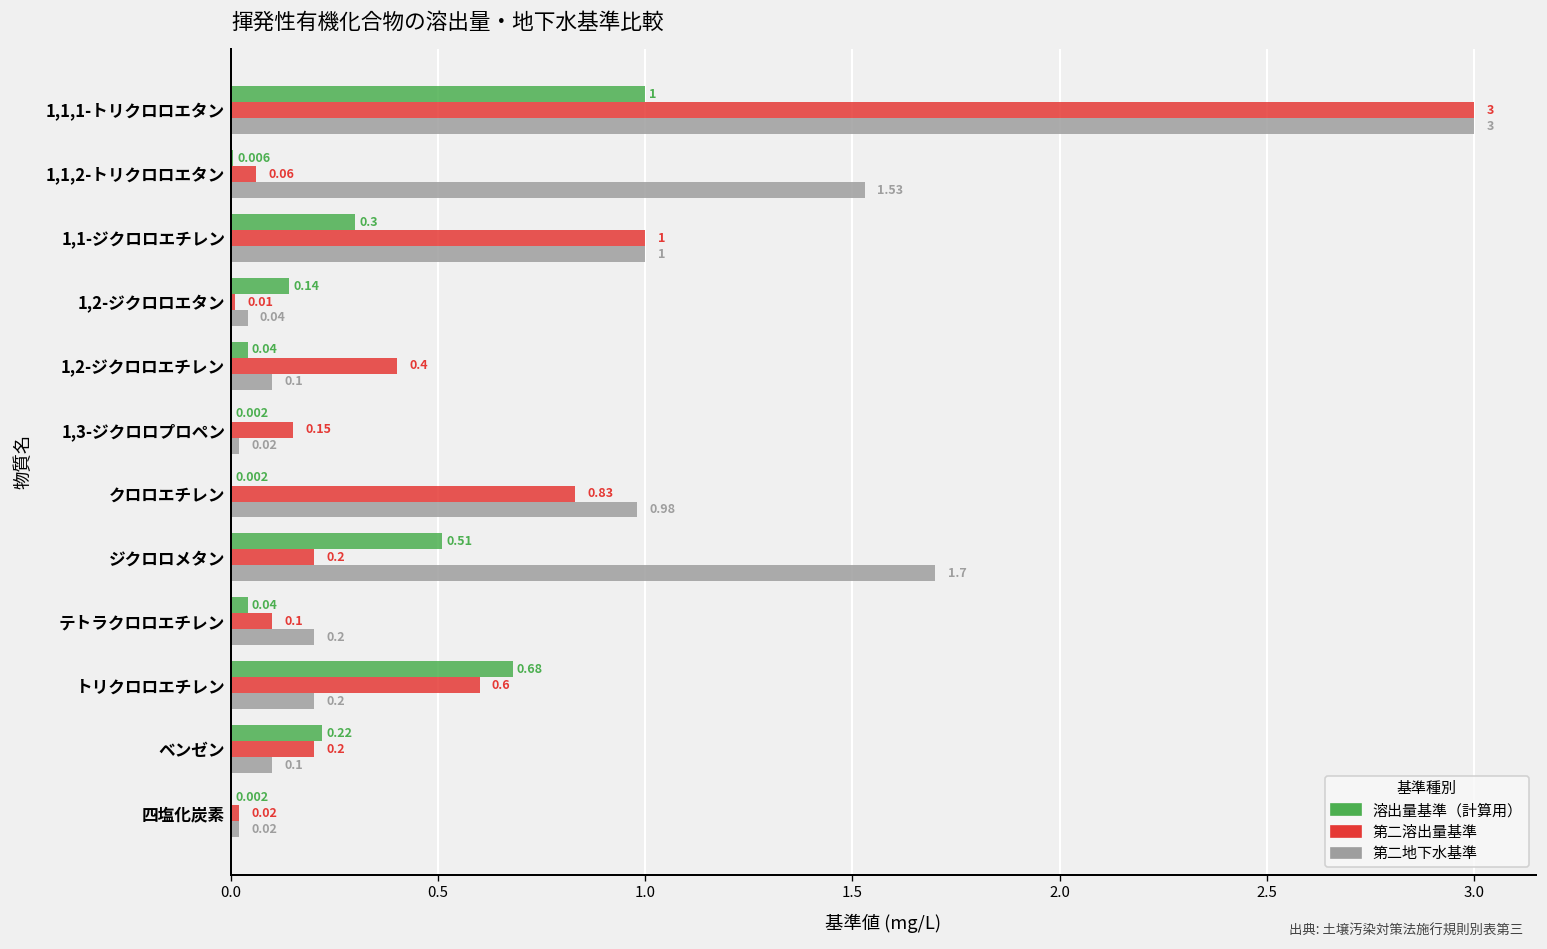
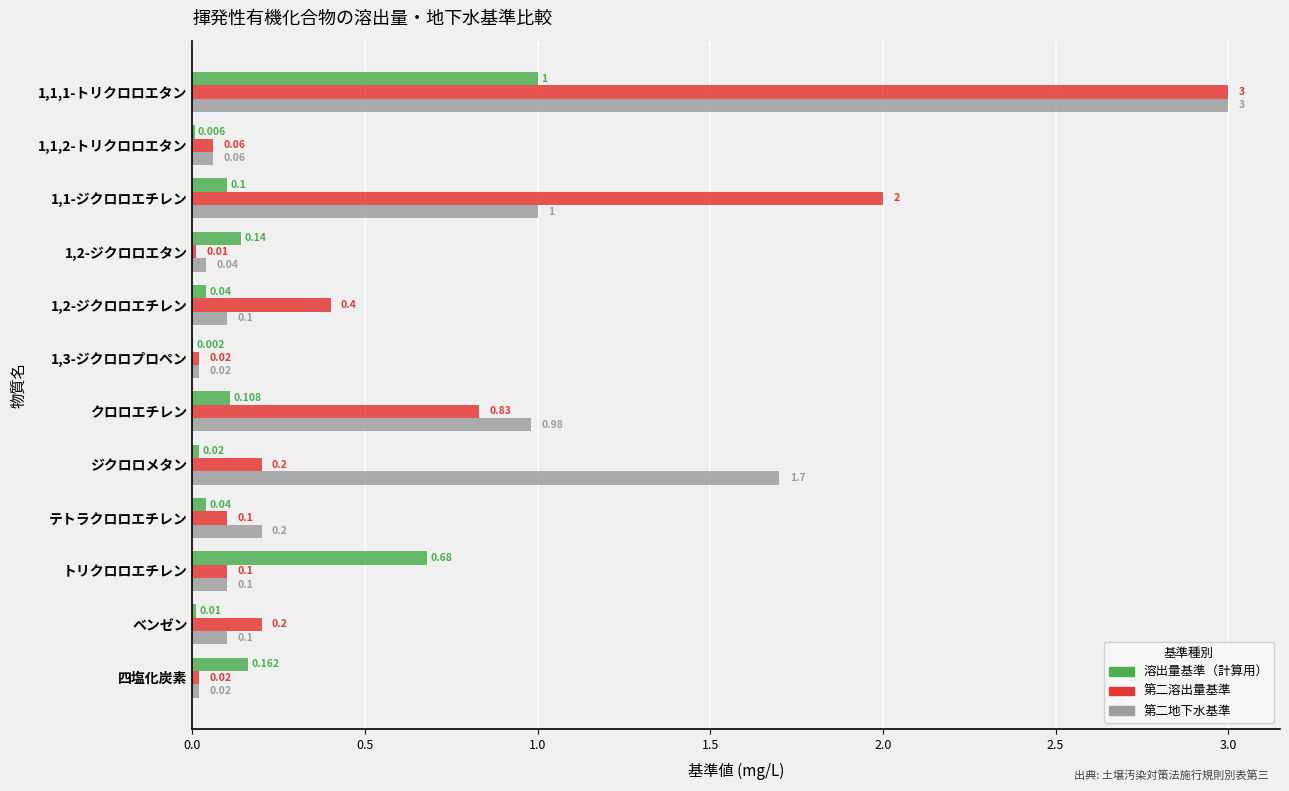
  {
    "溶出量基準（計算用）": {
      "1,1,1-トリクロロエタン": 1,
      "1,1,2-トリクロロエタン": 0.006,
-     "1,1-ジクロロエチレン": 0.3,
+     "1,1-ジクロロエチレン": 0.1,
      "1,2-ジクロロエタン": 0.14,
      "1,2-ジクロロエチレン": 0.04,
      "1,3-ジクロロプロペン": 0.002,
-     "クロロエチレン": 0.002,
-     "ジクロロメタン": 0.51,
+     "クロロエチレン": 0.108,
+     "ジクロロメタン": 0.02,
      "テトラクロロエチレン": 0.04,
      "トリクロロエチレン": 0.68,
-     "ベンゼン": 0.22,
-     "四塩化炭素": 0.002
+     "ベンゼン": 0.01,
+     "四塩化炭素": 0.162
    },
    "第二溶出量基準": {
      "1,1,1-トリクロロエタン": 3,
      "1,1,2-トリクロロエタン": 0.06,
-     "1,1-ジクロロエチレン": 1,
+     "1,1-ジクロロエチレン": 2,
      "1,2-ジクロロエタン": 0.01,
      "1,2-ジクロロエチレン": 0.4,
-     "1,3-ジクロロプロペン": 0.15,
+     "1,3-ジクロロプロペン": 0.02,
      "クロロエチレン": 0.83,
      "ジクロロメタン": 0.2,
      "テトラクロロエチレン": 0.1,
-     "トリクロロエチレン": 0.6,
+     "トリクロロエチレン": 0.1,
      "ベンゼン": 0.2,
      "四塩化炭素": 0.02
    },
    "第二地下水基準": {
      "1,1,1-トリクロロエタン": 3,
-     "1,1,2-トリクロロエタン": 1.53,
+     "1,1,2-トリクロロエタン": 0.06,
      "1,1-ジクロロエチレン": 1,
      "1,2-ジクロロエタン": 0.04,
      "1,2-ジクロロエチレン": 0.1,
      "1,3-ジクロロプロペン": 0.02,
      "クロロエチレン": 0.98,
      "ジクロロメタン": 1.7,
      "テトラクロロエチレン": 0.2,
-     "トリクロロエチレン": 0.2,
+     "トリクロロエチレン": 0.1,
      "ベンゼン": 0.1,
      "四塩化炭素": 0.02
    }
  }
